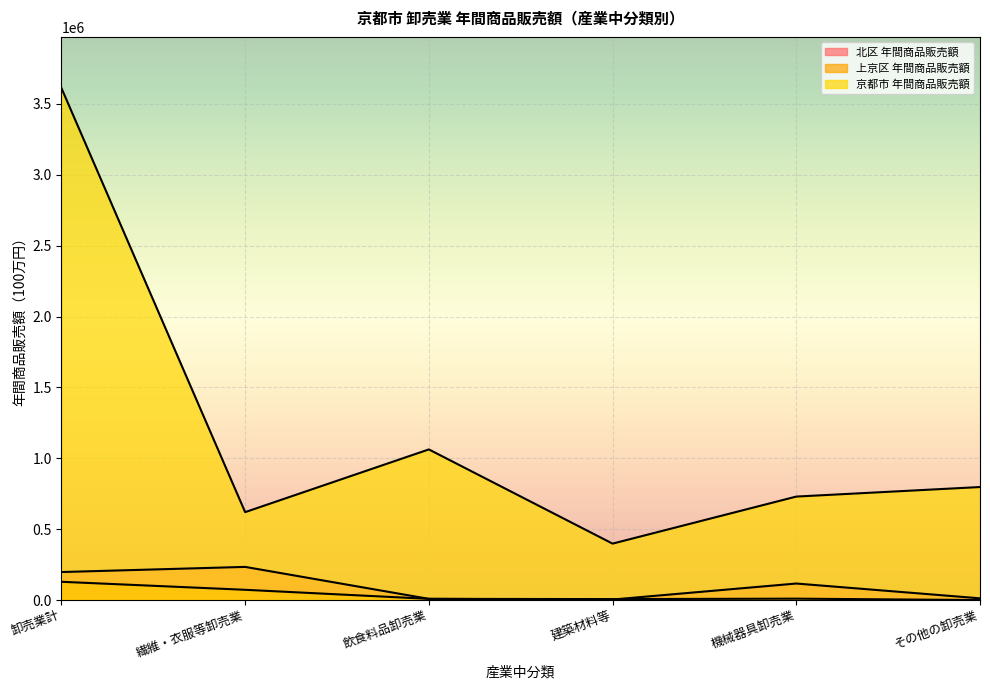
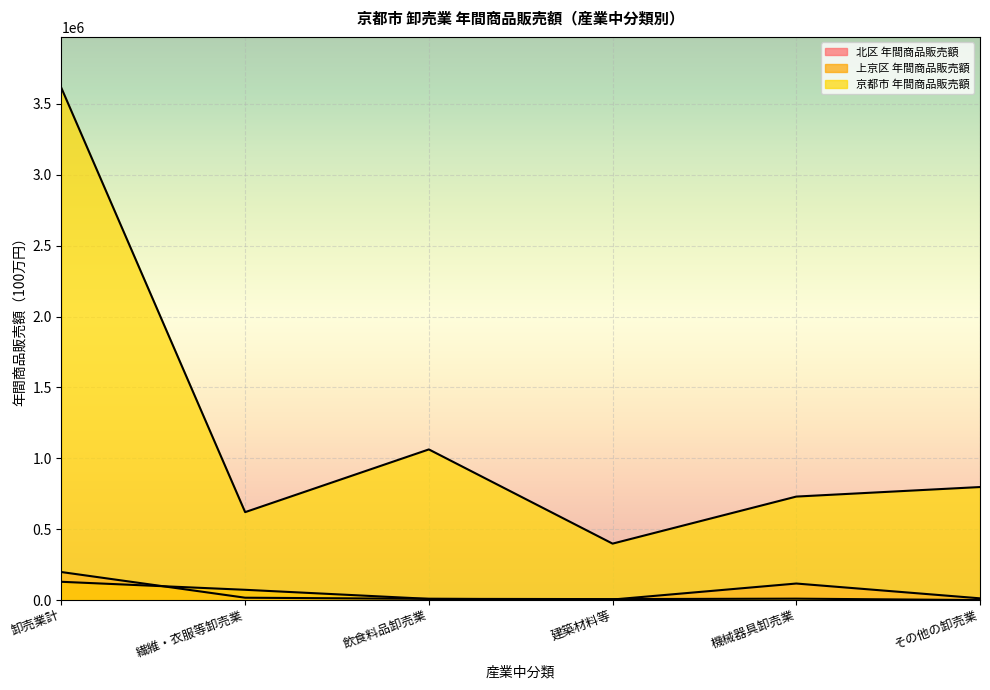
  {
    "北区 年間商品販売額": {
      "卸売業計": 200000,
-     "繊維・衣服等卸売業": 230000,
+     "繊維・衣服等卸売業": 20000,
      "機械器具卸売業": 120000
    }
  }
